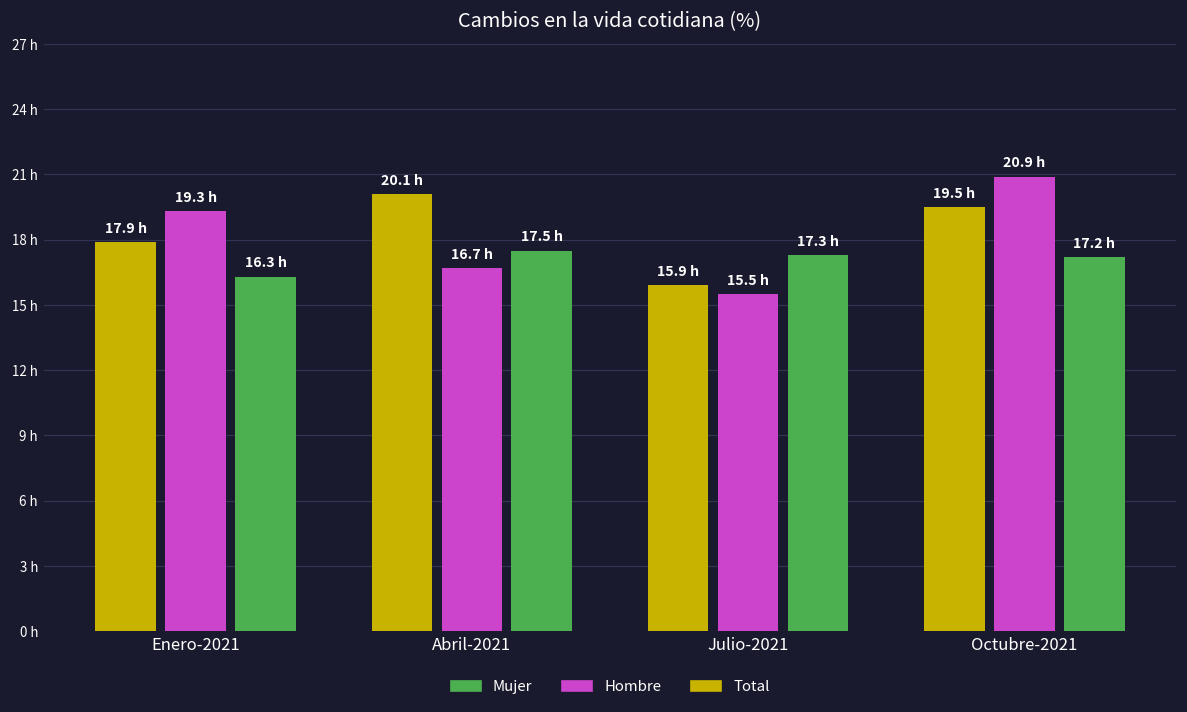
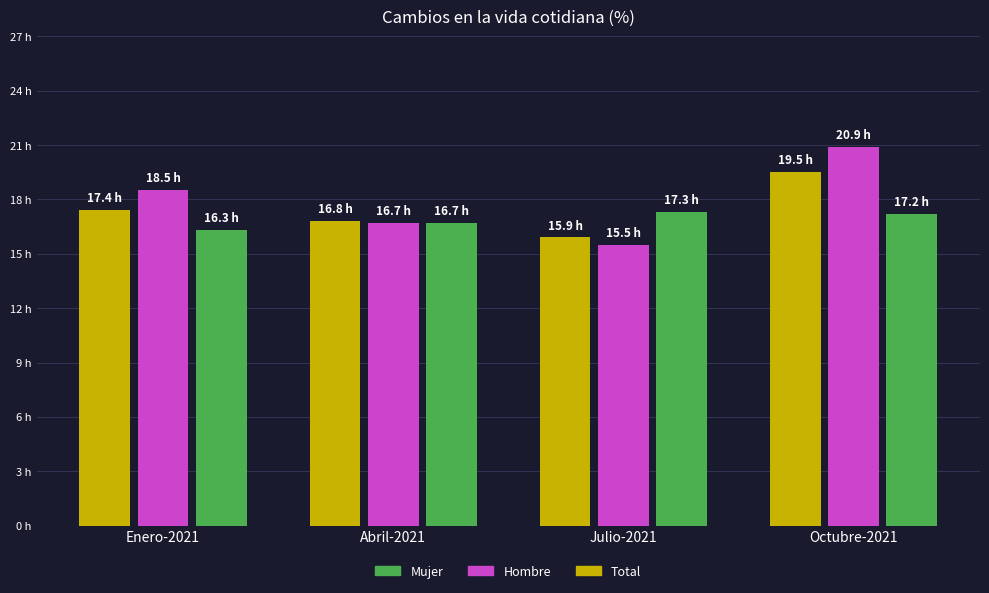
  {
    "Total": {
-     "Enero-2021": 17.9,
-     "Abril-2021": 20.1,
+     "Enero-2021": 17.4,
+     "Abril-2021": 16.8,
      "Julio-2021": 15.9,
      "Octubre-2021": 19.5
    },
    "Hombre": {
-     "Enero-2021": 19.3,
+     "Enero-2021": 18.5,
      "Abril-2021": 16.7,
      "Julio-2021": 15.5,
      "Octubre-2021": 20.9
    },
    "Mujer": {
      "Enero-2021": 16.3,
-     "Abril-2021": 17.5,
+     "Abril-2021": 16.7,
      "Julio-2021": 17.3,
      "Octubre-2021": 17.2
    }
  }
